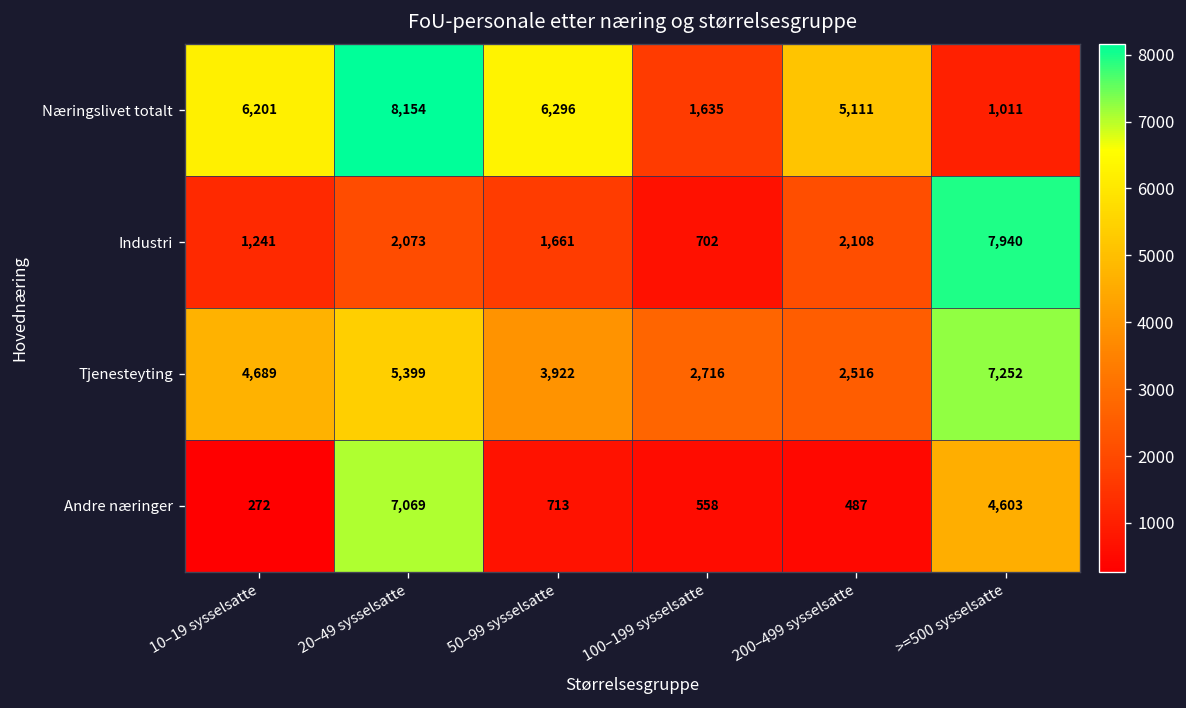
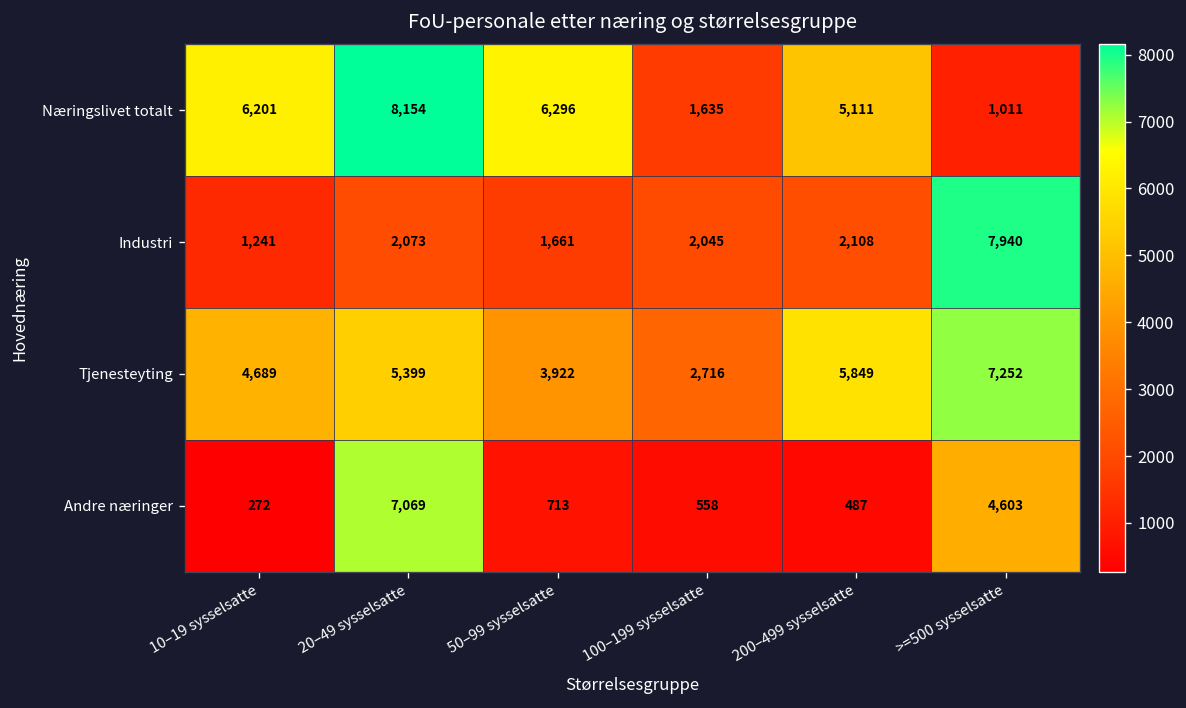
  {
    "Næringslivet totalt": {
      "10–19 sysselsatte": "6,201",
      "20–49 sysselsatte": "8,154",
      "50–99 sysselsatte": "6,296",
      "100–199 sysselsatte": "1,635",
      "200–499 sysselsatte": "5,111",
      ">=500 sysselsatte": "1,011"
    },
    "Industri": {
      "10–19 sysselsatte": "1,241",
      "20–49 sysselsatte": "2,073",
      "50–99 sysselsatte": "1,661",
-     "100–199 sysselsatte": "702",
+     "100–199 sysselsatte": "2,045",
      "200–499 sysselsatte": "2,108",
      ">=500 sysselsatte": "7,940"
    },
    "Tjenesteyting": {
      "10–19 sysselsatte": "4,689",
      "20–49 sysselsatte": "5,399",
      "50–99 sysselsatte": "3,922",
      "100–199 sysselsatte": "2,716",
-     "200–499 sysselsatte": "2,516",
+     "200–499 sysselsatte": "5,849",
      ">=500 sysselsatte": "7,252"
    },
    "Andre næringer": {
      "10–19 sysselsatte": "272",
      "20–49 sysselsatte": "7,069",
      "50–99 sysselsatte": "713",
      "100–199 sysselsatte": "558",
      "200–499 sysselsatte": "487",
      ">=500 sysselsatte": "4,603"
    }
  }
